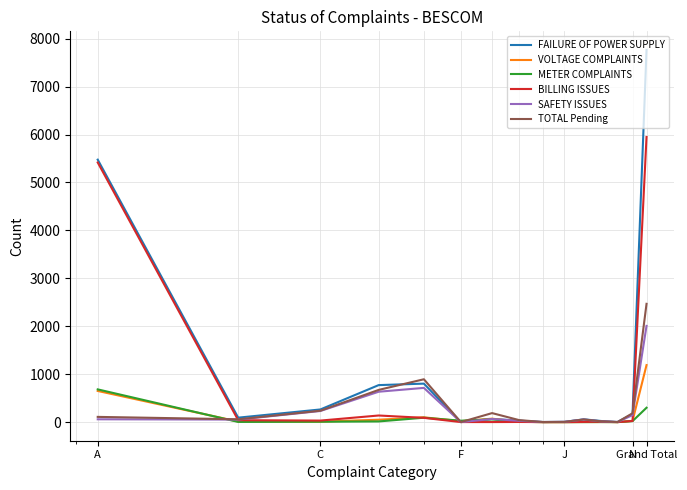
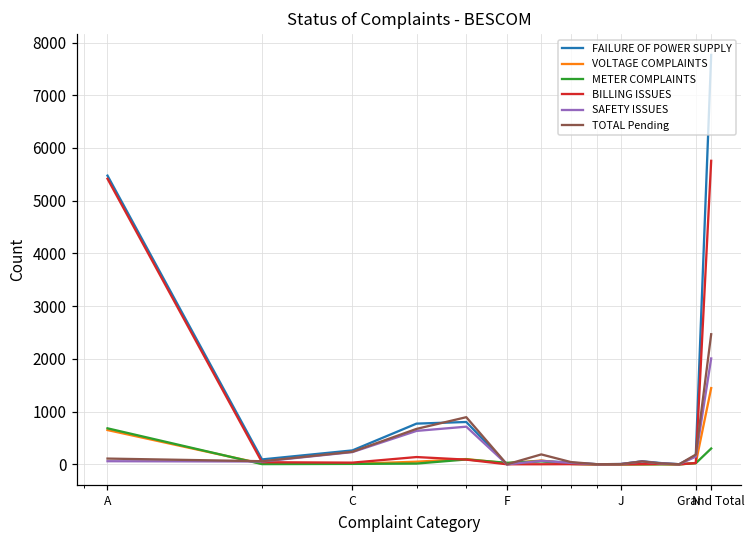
  {
    "FAILURE OF POWER SUPPLY": {
      "A": 5500
    },
    "VOLTAGE COMPLAINTS": {
-     "Grand Total": 1200
+     "Grand Total": 1400
    },
    "METER COMPLAINTS": {
      "Grand Total": 300
    },
    "BILLING ISSUES": {
      "A": 5400,
-     "Grand Total": 5900
+     "Grand Total": 5800
    },
    "SAFETY ISSUES": {
      "Grand Total": 2000
    },
    "TOTAL Pending": {
      "Grand Total": 2500
    }
  }
